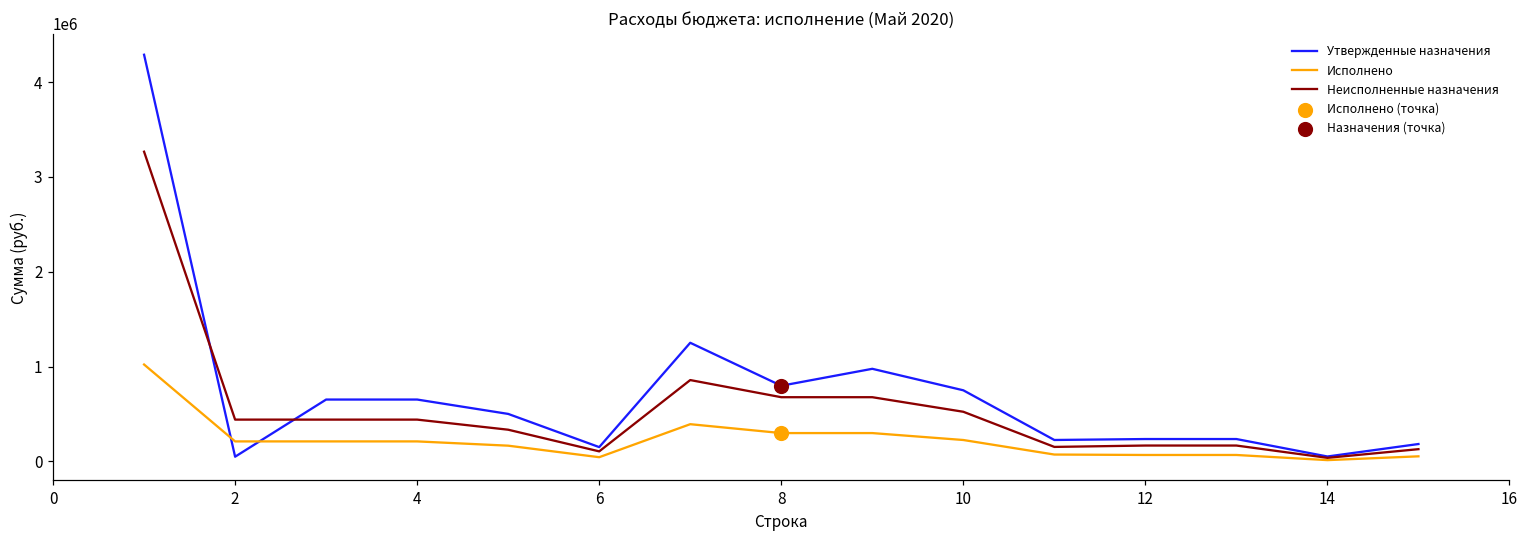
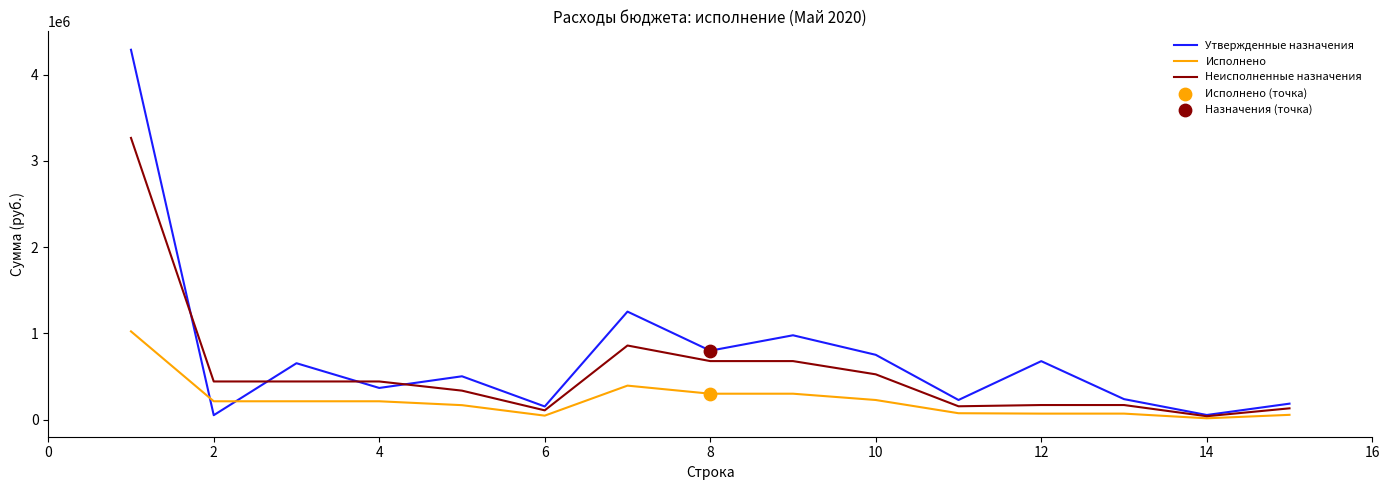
  {
    "Утвержденные назначения": {
      "2": 100000,
-     "4": 700000,
+     "4": 400000,
      "6": 200000,
      "10": 800000,
-     "12": 200000
+     "12": 700000
    }
  }
